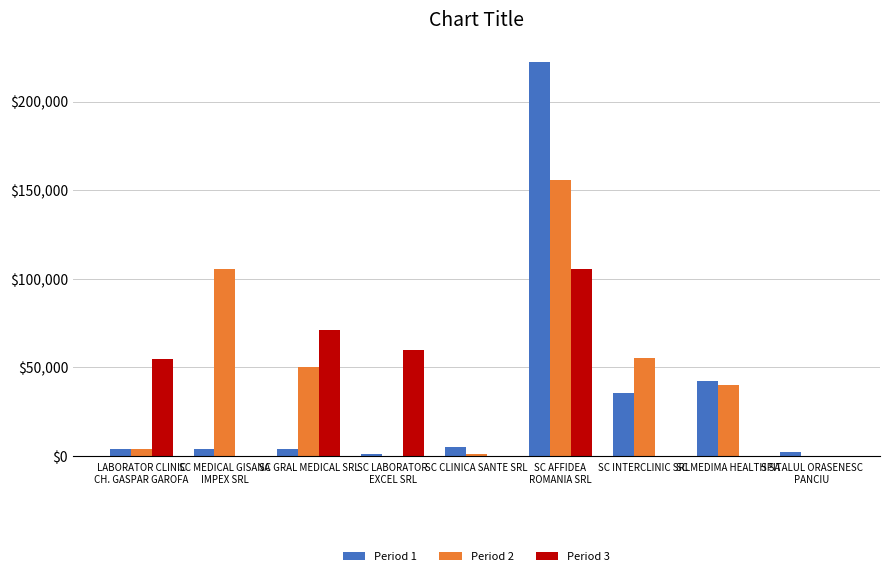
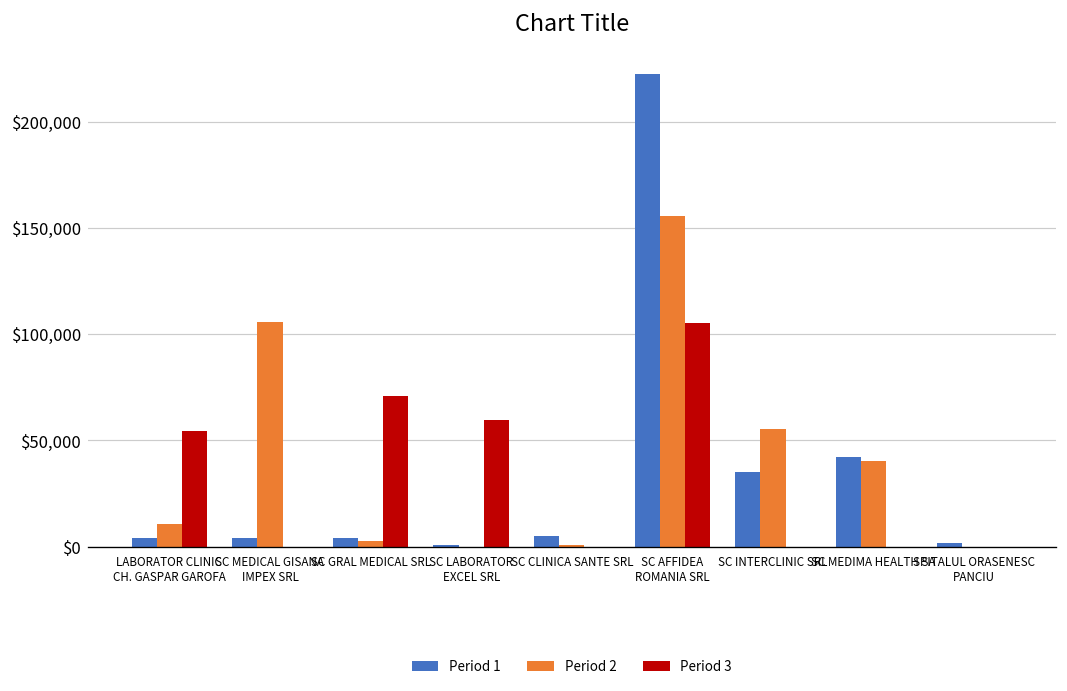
  {
    "Period 2": {
-     "LABORATOR CLINIC CH. GASPAR GAROFA": "$4,000",
+     "LABORATOR CLINIC CH. GASPAR GAROFA": "$11,000",
      "SC MEDICAL GISANA IMPEX SRL": "$106,000",
-     "SC GRAL MEDICAL SRL": "$50,000",
+     "SC GRAL MEDICAL SRL": "$3,000",
      "SC LABORATOR EXCEL SRL": "$0",
      "SC AFFIDEA ROMANIA SRL": "$155,000",
      "SPITALUL ORASENESC PANCIU": "$0"
    }
  }
